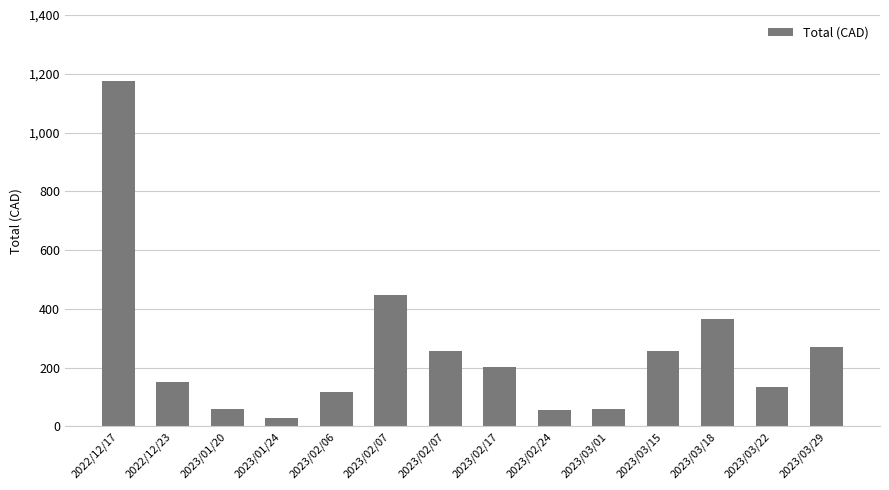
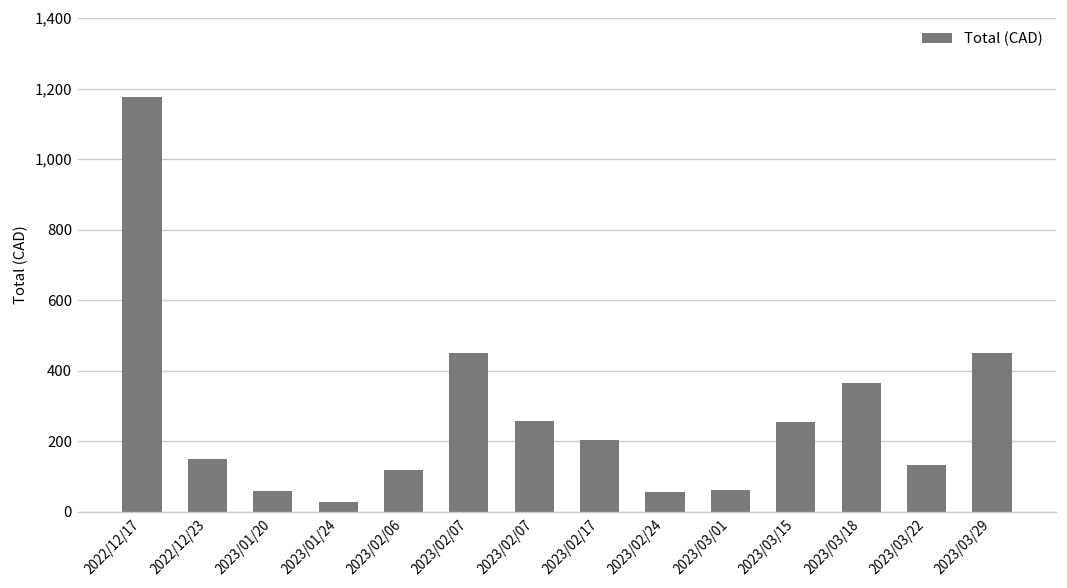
  {
    "2022/12/17": "1,180",
    "2022/12/23": "150",
    "2023/01/20": "60",
    "2023/01/24": "30",
    "2023/02/06": "120",
    "2023/02/17": "200",
    "2023/02/24": "60",
    "2023/03/01": "60",
    "2023/03/15": "260",
    "2023/03/18": "370",
    "2023/03/22": "130",
-   "2023/03/29": "270"
+   "2023/03/29": "450"
  }
